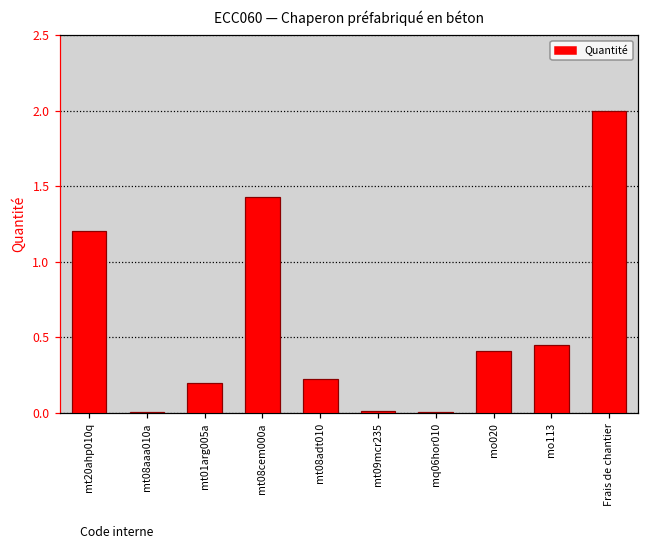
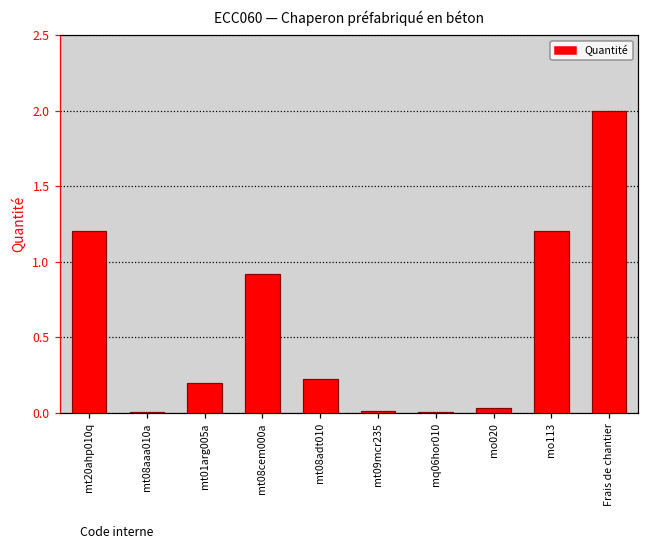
  {
    "mt20ahp010q": 1.20,
    "mt01arg005a": 0.20,
-   "mt08cem000a": 1.43,
+   "mt08cem000a": 0.92,
    "mt08adt010": 0.23,
-   "mo020": 0.41,
-   "mo113": 0.45,
+   "mo020": 0.03,
+   "mo113": 1.20,
    "Frais de chantier": 2.00
  }
